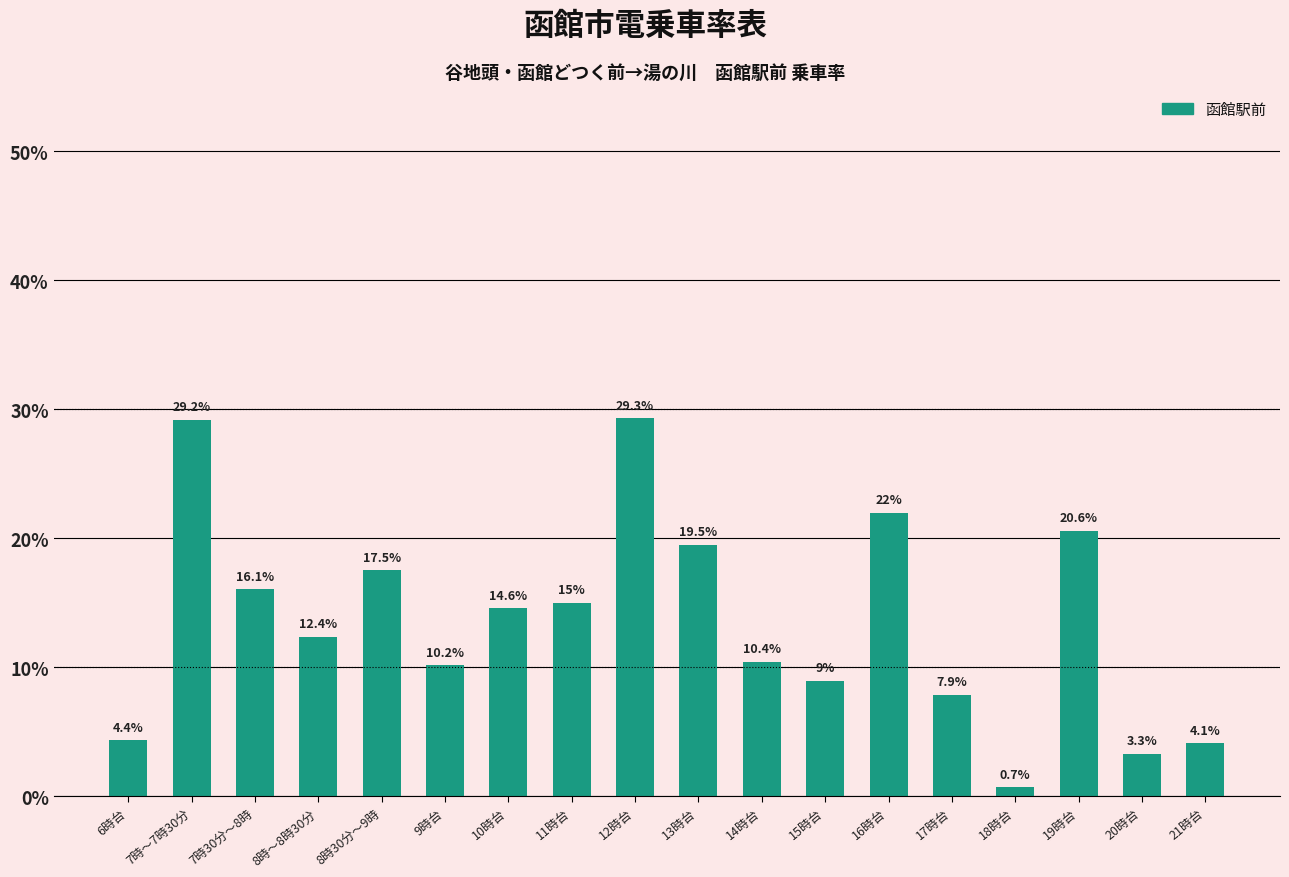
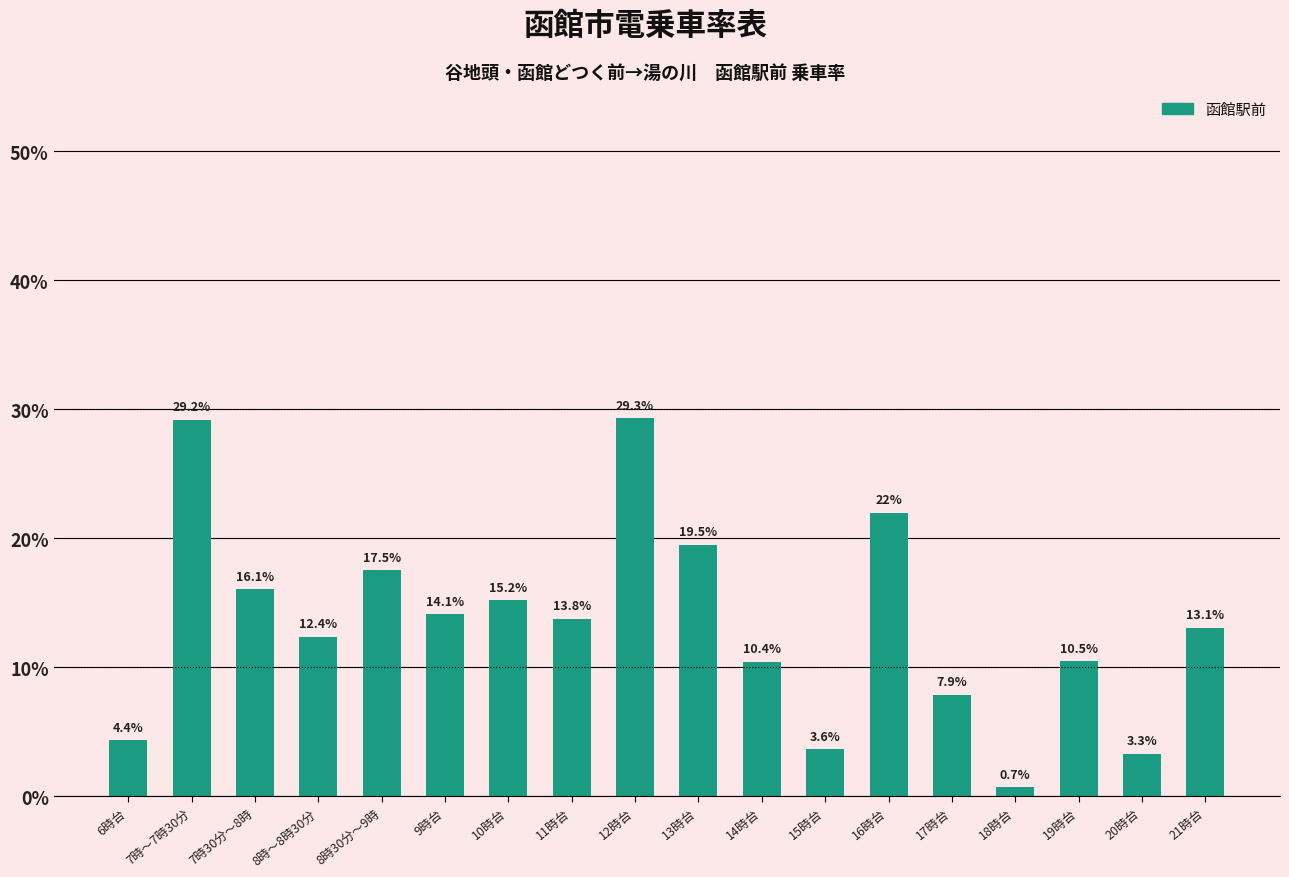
  {
    "6時台": "4.4%",
    "7時～7時30分": "29.2%",
    "7時30分～8時": "16.1%",
    "8時～8時30分": "12.4%",
    "8時30分～9時": "17.5%",
-   "9時台": "10.2%",
-   "10時台": "14.6%",
-   "11時台": "15%",
+   "9時台": "14.1%",
+   "10時台": "15.2%",
+   "11時台": "13.8%",
    "12時台": "29.3%",
    "13時台": "19.5%",
    "14時台": "10.4%",
-   "15時台": "9%",
+   "15時台": "3.6%",
    "16時台": "22%",
    "17時台": "7.9%",
    "18時台": "0.7%",
-   "19時台": "20.6%",
+   "19時台": "10.5%",
    "20時台": "3.3%",
-   "21時台": "4.1%"
+   "21時台": "13.1%"
  }
